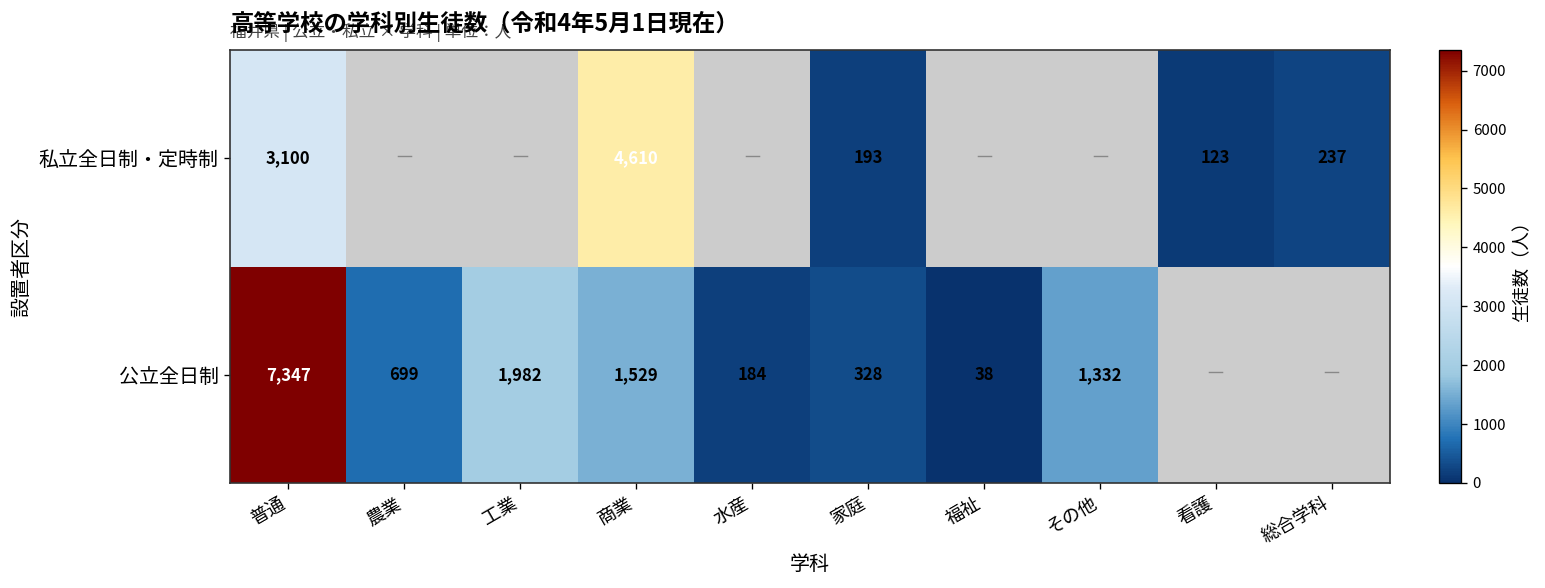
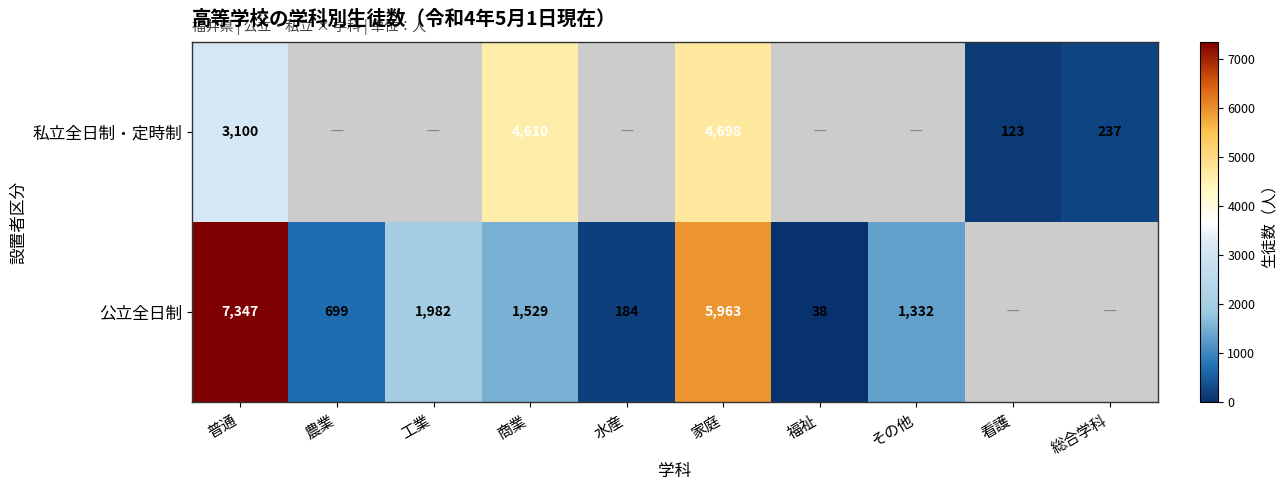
  {
    "私立全日制・定時制": {
      "普通": "3,100",
      "商業": "4,610",
-     "家庭": "193",
+     "家庭": "4,698",
      "看護": "123",
      "総合学科": "237"
    },
    "公立全日制": {
      "普通": "7,347",
      "農業": "699",
      "工業": "1,982",
      "商業": "1,529",
      "水産": "184",
-     "家庭": "328",
+     "家庭": "5,963",
      "福祉": "38",
      "その他": "1,332"
    }
  }
